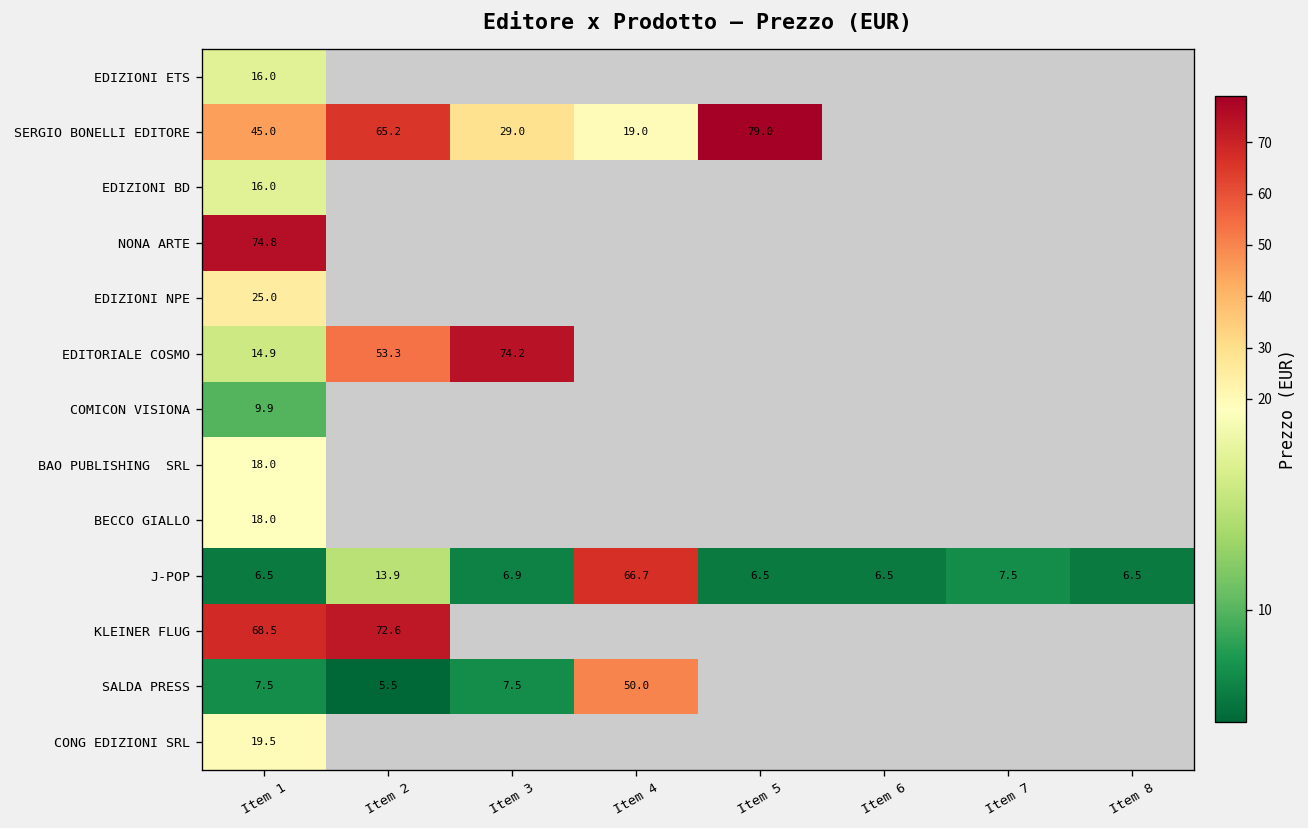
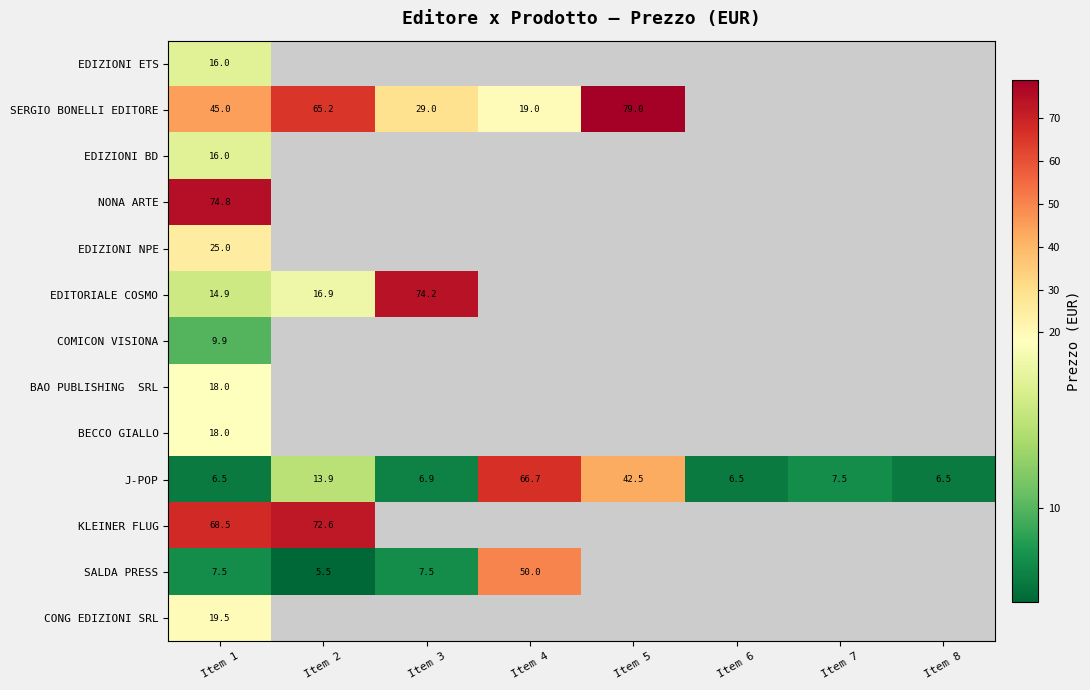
  {
    "EDIZIONI ETS": {
      "Item 1": 16.0
    },
    "SERGIO BONELLI EDITORE": {
      "Item 1": 45.0,
      "Item 2": 65.2,
      "Item 3": 29.0,
      "Item 4": 19.0,
      "Item 5": 79.0
    },
    "EDIZIONI BD": {
      "Item 1": 16.0
    },
    "NONA ARTE": {
      "Item 1": 74.8
    },
    "EDIZIONI NPE": {
      "Item 1": 25.0
    },
    "EDITORIALE COSMO": {
      "Item 1": 14.9,
-     "Item 2": 53.3,
+     "Item 2": 16.9,
      "Item 3": 74.2
    },
    "COMICON VISIONA": {
      "Item 1": 9.9
    },
    "BAO PUBLISHING SRL": {
      "Item 1": 18.0
    },
    "BECCO GIALLO": {
      "Item 1": 18.0
    },
    "J-POP": {
      "Item 1": 6.5,
      "Item 2": 13.9,
      "Item 3": 6.9,
      "Item 4": 66.7,
-     "Item 5": 6.5,
+     "Item 5": 42.5,
      "Item 6": 6.5,
      "Item 7": 7.5,
      "Item 8": 6.5
    },
    "KLEINER FLUG": {
      "Item 1": 68.5,
      "Item 2": 72.6
    },
    "SALDA PRESS": {
      "Item 1": 7.5,
      "Item 2": 5.5,
      "Item 3": 7.5,
      "Item 4": 50.0
    },
    "CONG EDIZIONI SRL": {
      "Item 1": 19.5
    }
  }
